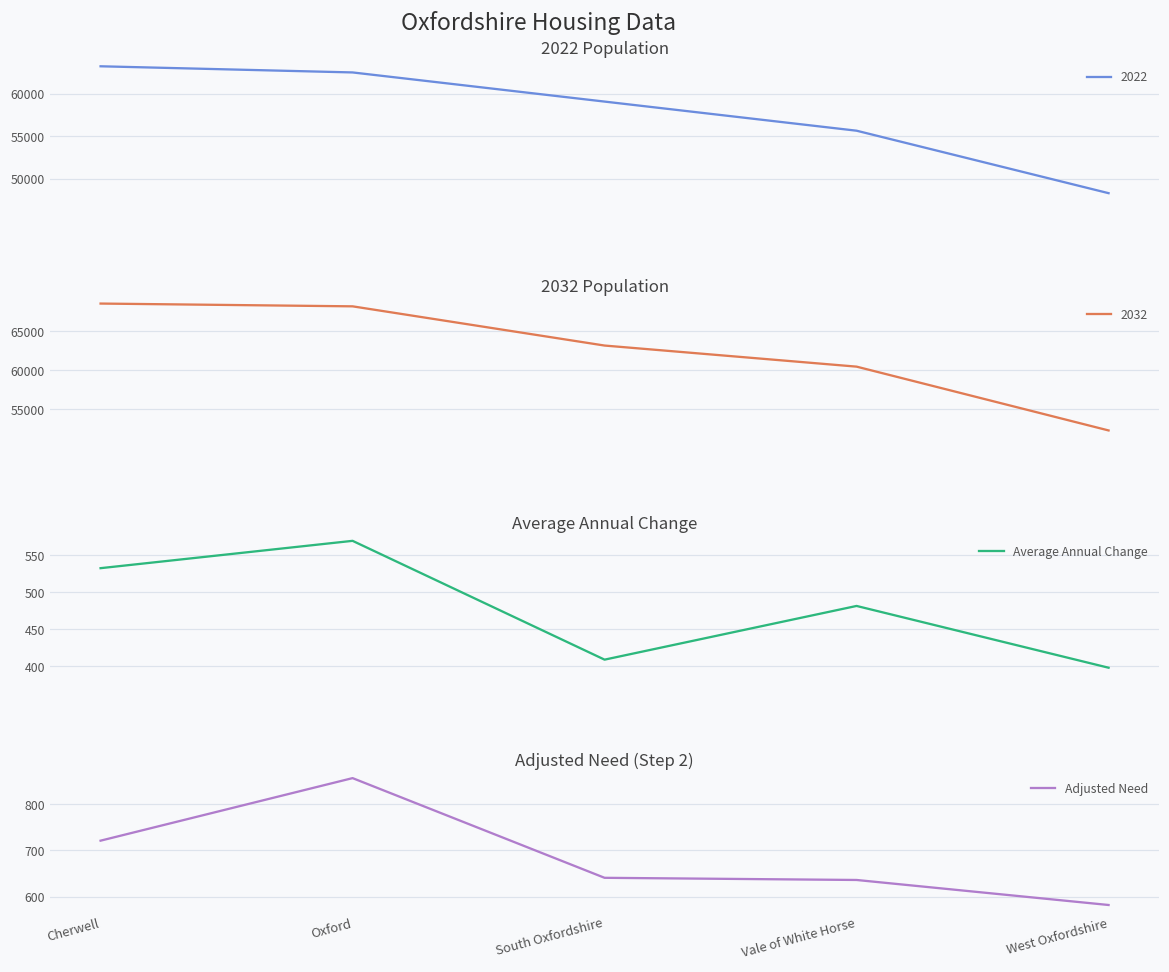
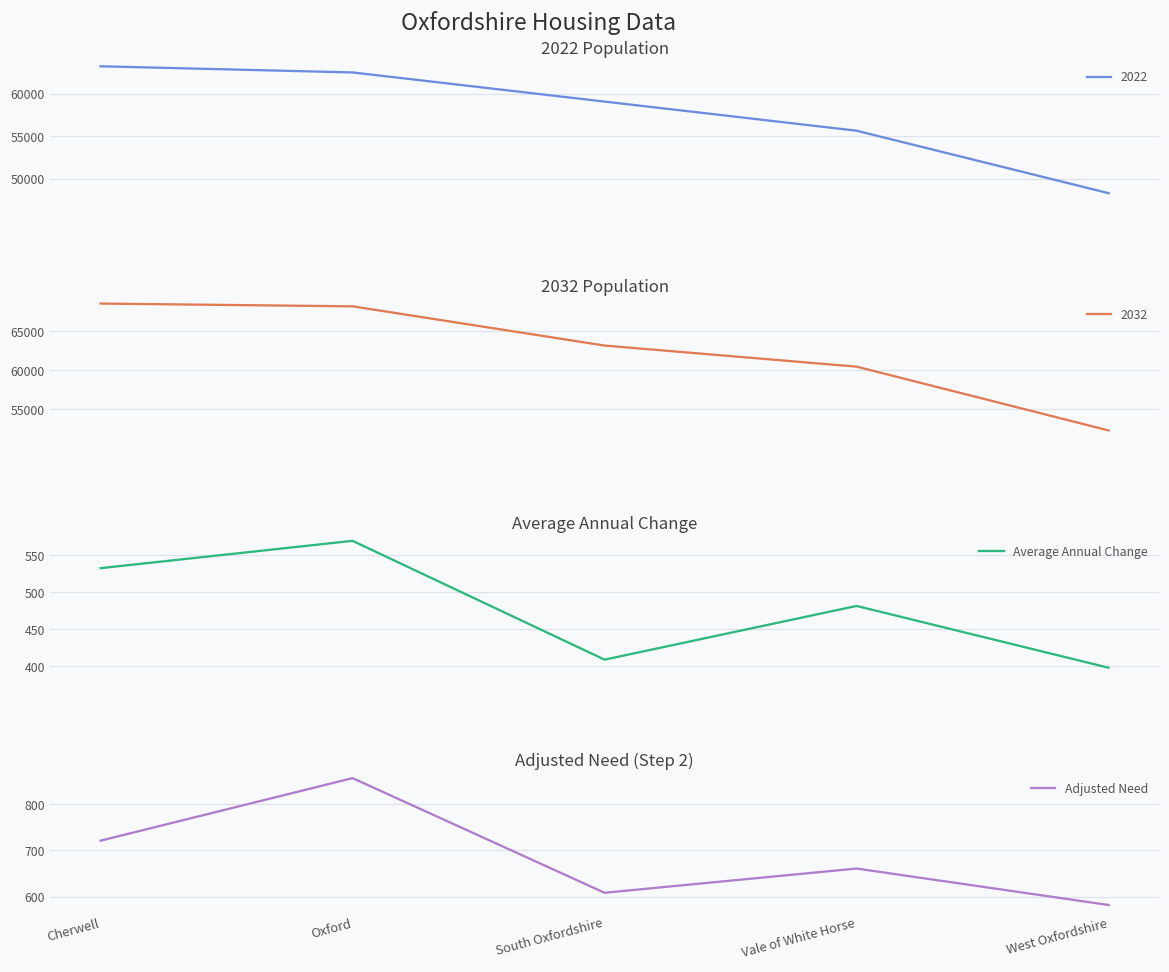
  {
    "Adjusted Need (Step 2)": {
      "Cherwell": 720,
      "Oxford": 860,
-     "South Oxfordshire": 640,
-     "Vale of White Horse": 640,
+     "South Oxfordshire": 610,
+     "Vale of White Horse": 660,
      "West Oxfordshire": 580
    }
  }
